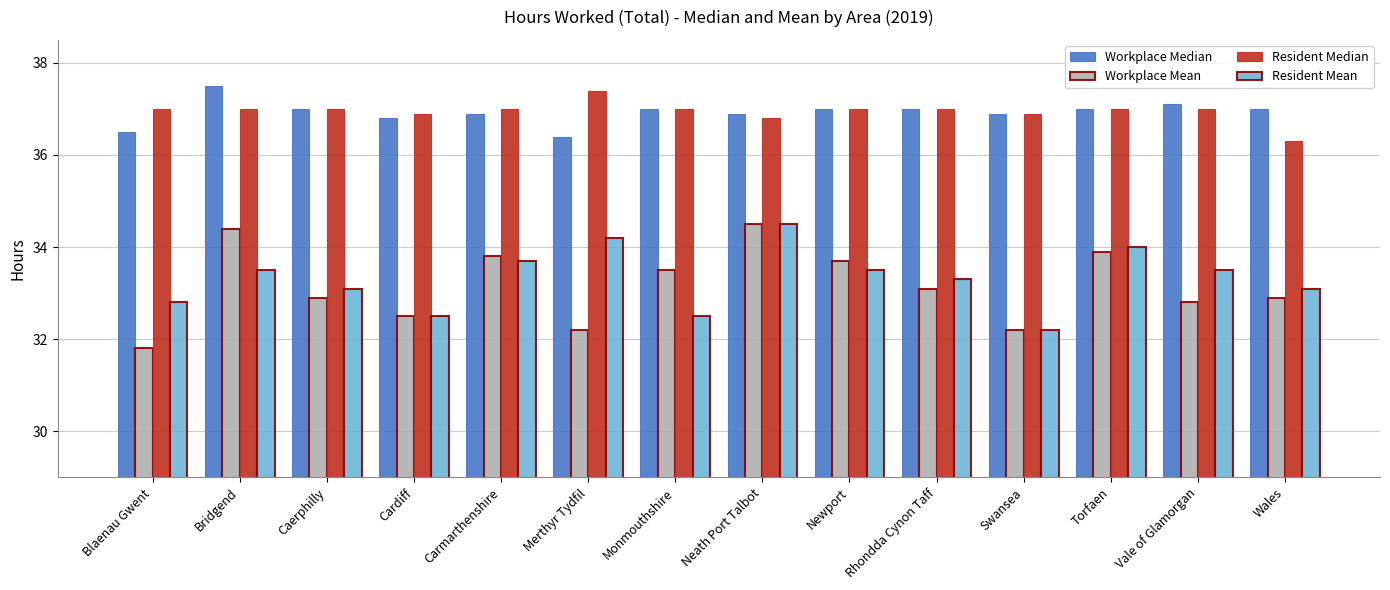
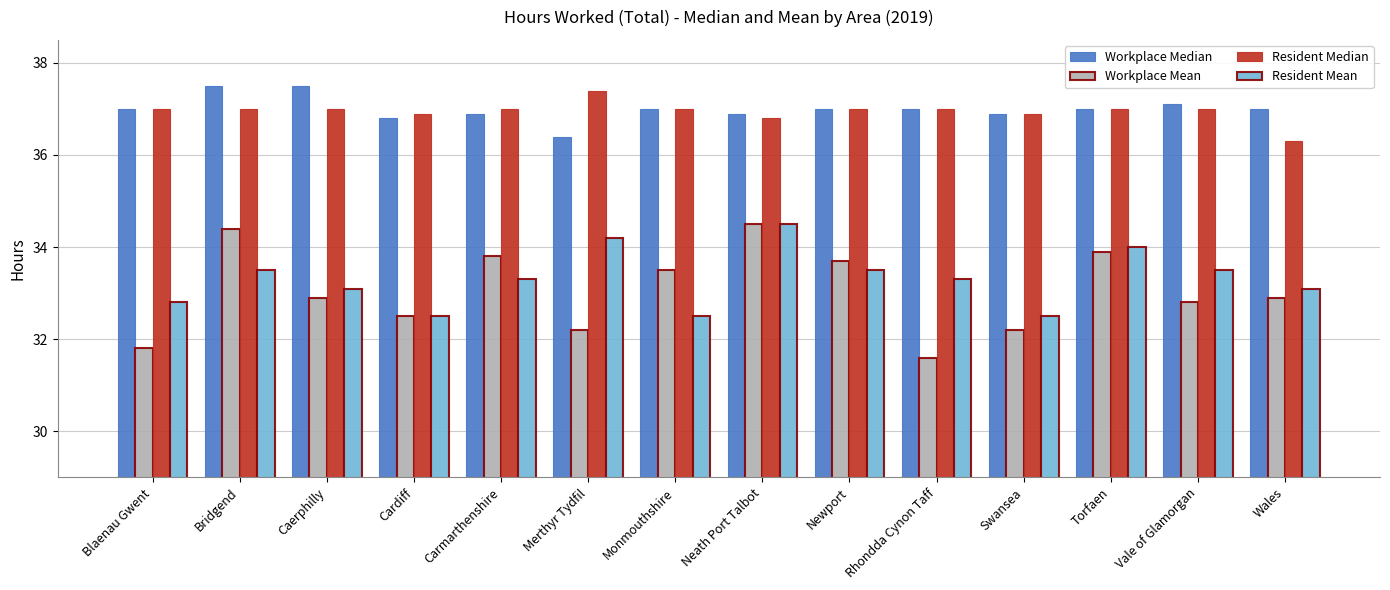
  {
    "Workplace Median": {
-     "Blaenau Gwent": 36.5,
+     "Blaenau Gwent": 37.0,
      "Bridgend": 37.5,
-     "Caerphilly": 37.0,
+     "Caerphilly": 37.5,
      "Cardiff": 36.8,
      "Carmarthenshire": 36.9,
      "Merthyr Tydfil": 36.4,
      "Monmouthshire": 37.0,
      "Neath Port Talbot": 36.9,
      "Newport": 37.0,
      "Rhondda Cynon Taff": 37.0,
      "Swansea": 36.9,
      "Torfaen": 37.0,
      "Vale of Glamorgan": 37.1,
      "Wales": 37.0
    },
    "Workplace Mean": {
      "Blaenau Gwent": 31.8,
      "Bridgend": 34.4,
      "Caerphilly": 32.9,
      "Cardiff": 32.5,
      "Carmarthenshire": 33.8,
      "Merthyr Tydfil": 32.2,
      "Monmouthshire": 33.5,
      "Neath Port Talbot": 34.5,
      "Newport": 33.7,
-     "Rhondda Cynon Taff": 33.1,
+     "Rhondda Cynon Taff": 31.6,
      "Swansea": 32.2,
      "Torfaen": 33.9,
      "Vale of Glamorgan": 32.8,
      "Wales": 32.9
    },
    "Resident Median": {
      "Blaenau Gwent": 37.0,
      "Bridgend": 37.0,
      "Caerphilly": 37.0,
      "Cardiff": 36.9,
      "Carmarthenshire": 37.0,
      "Merthyr Tydfil": 37.4,
      "Monmouthshire": 37.0,
      "Neath Port Talbot": 36.8,
      "Newport": 37.0,
      "Rhondda Cynon Taff": 37.0,
      "Swansea": 36.9,
      "Torfaen": 37.0,
      "Vale of Glamorgan": 37.0,
      "Wales": 36.3
    },
    "Resident Mean": {
      "Blaenau Gwent": 32.8,
      "Bridgend": 33.5,
      "Caerphilly": 33.1,
      "Cardiff": 32.5,
-     "Carmarthenshire": 33.7,
+     "Carmarthenshire": 33.3,
      "Merthyr Tydfil": 34.2,
      "Monmouthshire": 32.5,
      "Neath Port Talbot": 34.5,
      "Newport": 33.5,
      "Rhondda Cynon Taff": 33.3,
-     "Swansea": 32.2,
+     "Swansea": 32.5,
      "Torfaen": 34.0,
      "Vale of Glamorgan": 33.5,
      "Wales": 33.1
    }
  }
